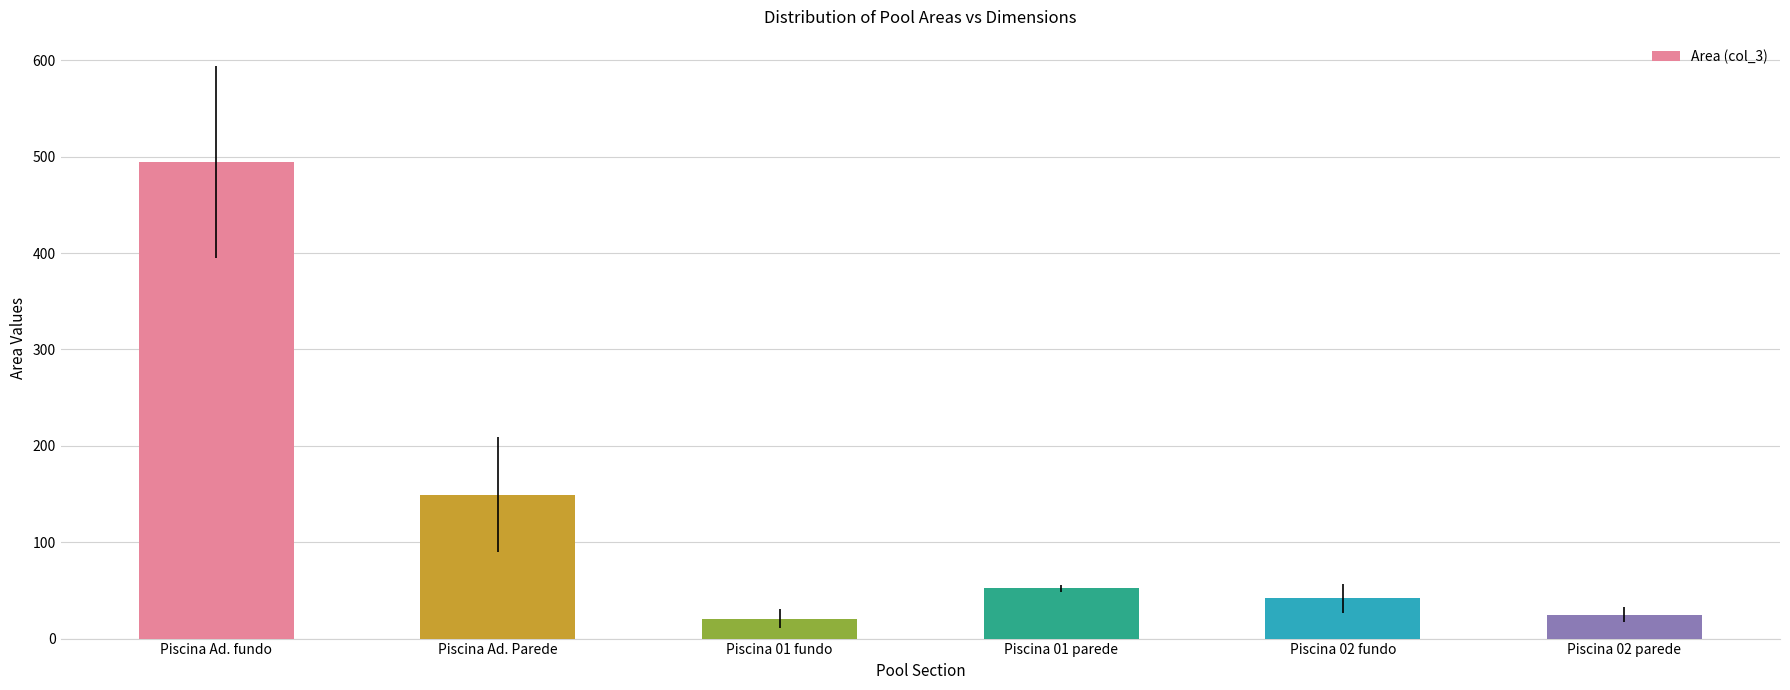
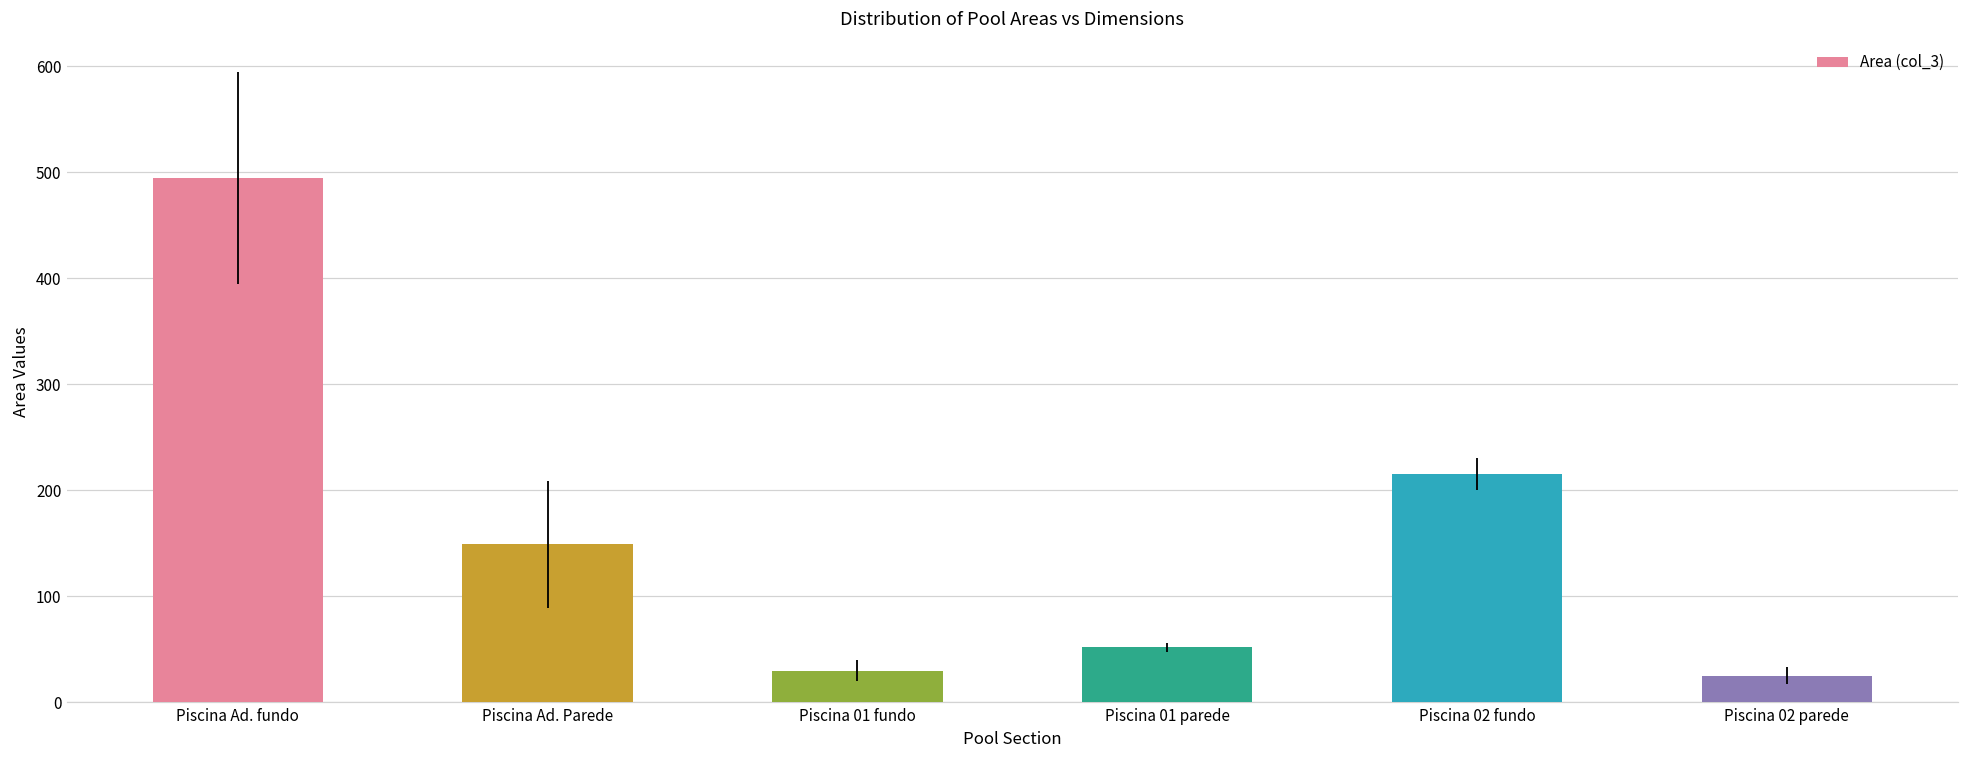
  {
    "Piscina Ad. fundo": 490,
    "Piscina Ad. Parede": 150,
-   "Piscina 01 fundo": 20,
+   "Piscina 01 fundo": 30,
    "Piscina 01 parede": 50,
-   "Piscina 02 fundo": 40,
+   "Piscina 02 fundo": 220,
    "Piscina 02 parede": 20
  }
